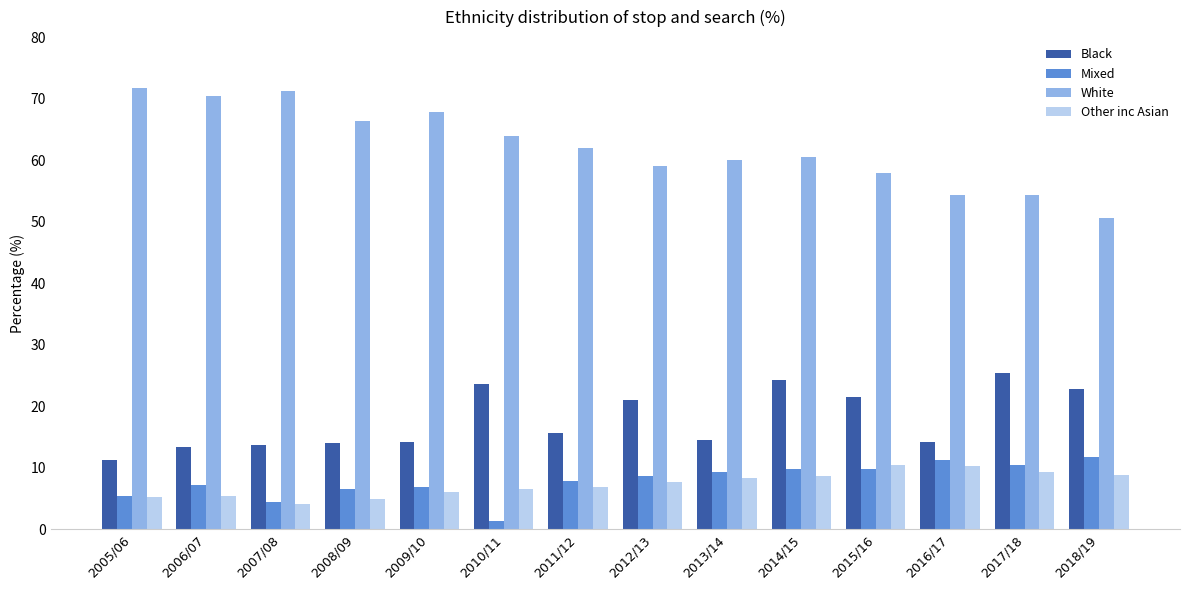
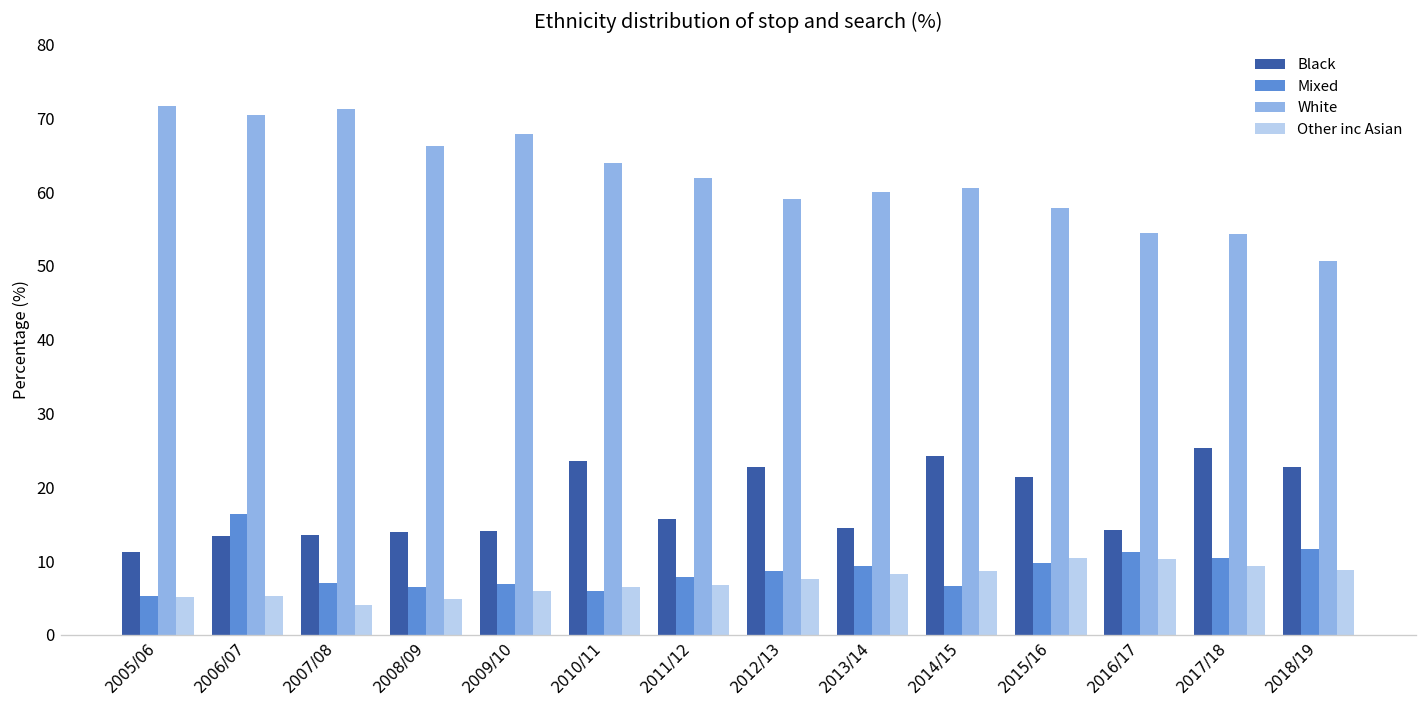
  {
    "Black": {
      "2005/06": 11,
      "2006/07": 13,
      "2007/08": 14,
      "2008/09": 14,
      "2009/10": 14,
      "2010/11": 24,
      "2011/12": 16,
-     "2012/13": 21,
+     "2012/13": 23,
      "2013/14": 15,
      "2014/15": 24,
      "2015/16": 21,
      "2016/17": 14,
      "2017/18": 25,
      "2018/19": 23
    },
    "Mixed": {
      "2005/06": 5,
-     "2006/07": 7,
-     "2007/08": 4,
+     "2006/07": 16,
+     "2007/08": 7,
      "2008/09": 7,
      "2009/10": 7,
-     "2010/11": 1,
+     "2010/11": 6,
      "2011/12": 8,
      "2012/13": 9,
      "2013/14": 9,
-     "2014/15": 10,
+     "2014/15": 7,
      "2015/16": 10,
      "2016/17": 11,
      "2017/18": 10,
      "2018/19": 12
    }
  }
